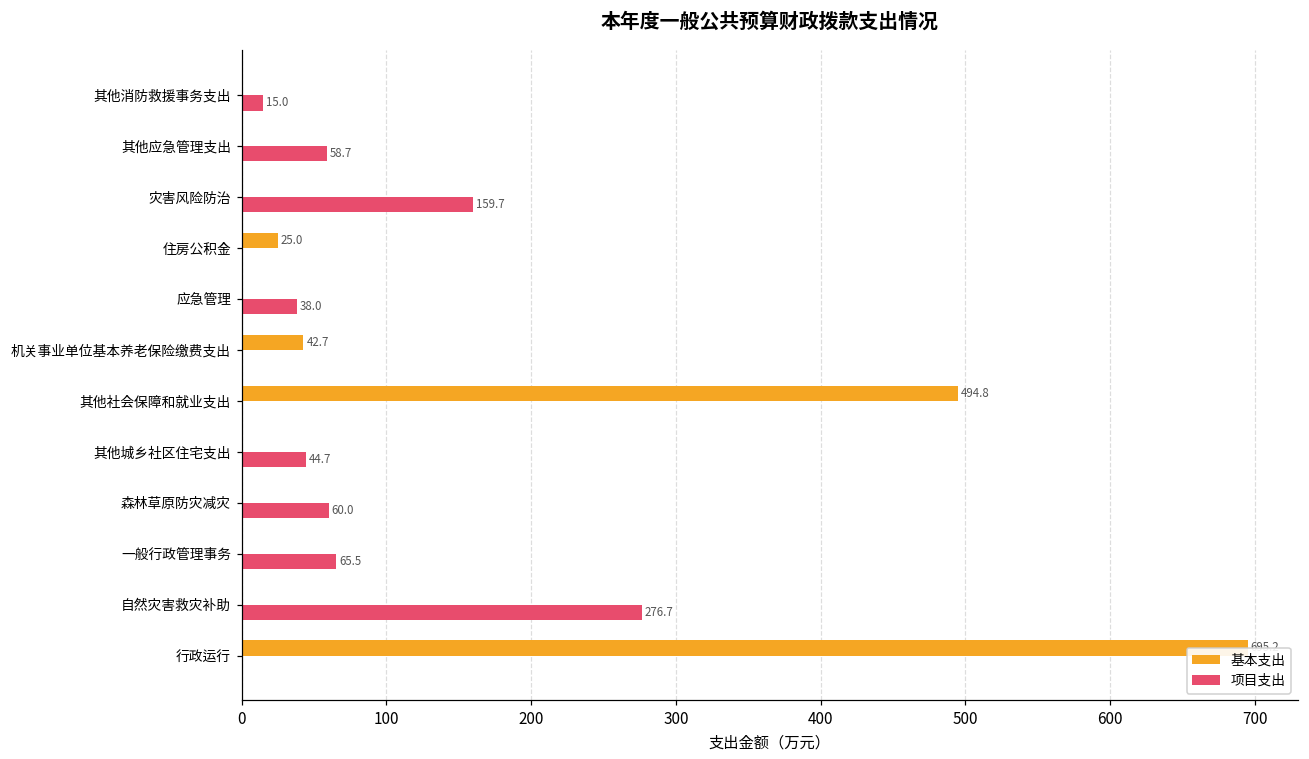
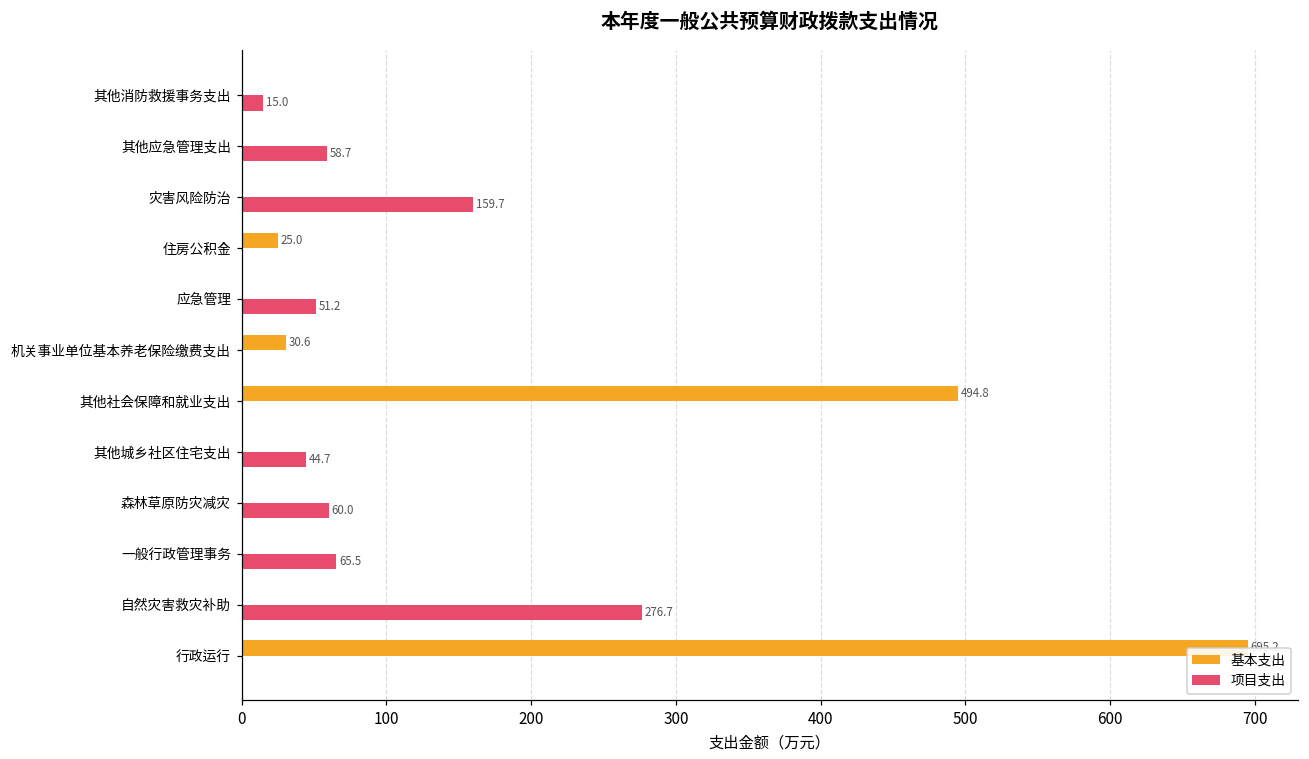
  {
    "基本支出": {
      "住房公积金": 25.0,
-     "机关事业单位基本养老保险缴费支出": 42.7,
+     "机关事业单位基本养老保险缴费支出": 30.6,
      "其他社会保障和就业支出": 494.8
    },
    "项目支出": {
      "其他消防救援事务支出": 15.0,
      "其他应急管理支出": 58.7,
      "灾害风险防治": 159.7,
-     "应急管理": 38.0,
+     "应急管理": 51.2,
      "其他城乡社区住宅支出": 44.7,
      "森林草原防灾减灾": 60.0,
      "一般行政管理事务": 65.5,
      "自然灾害救灾补助": 276.7
    }
  }
